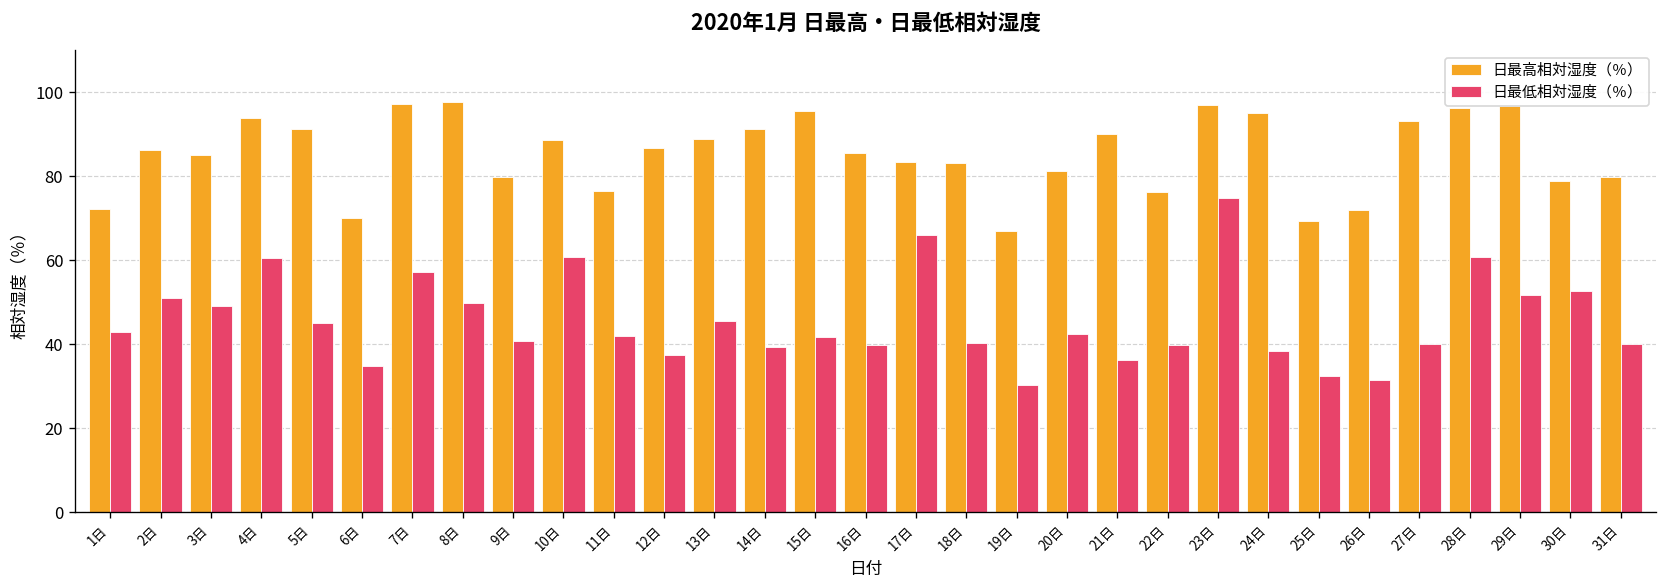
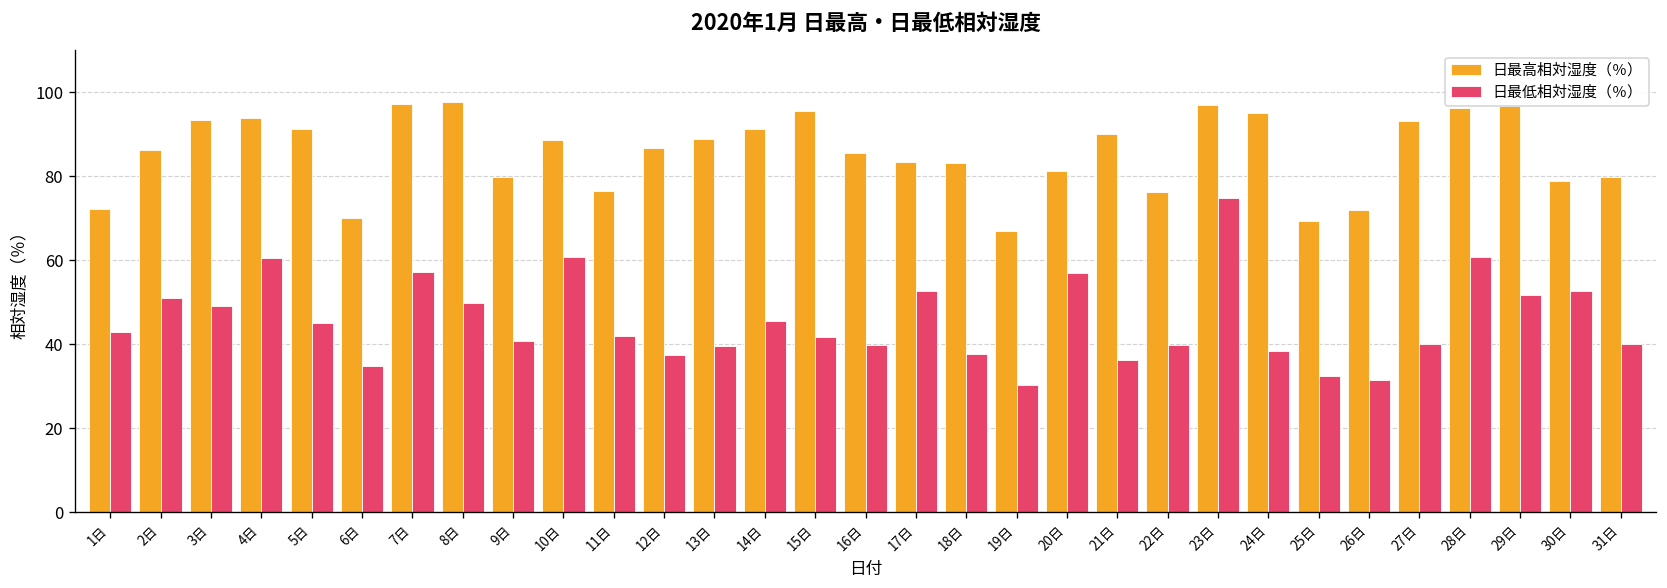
  {
    "日最高相対湿度（％）": {
      "1日": 72,
      "2日": 86,
-     "3日": 85,
+     "3日": 93,
      "4日": 94,
      "5日": 91,
      "6日": 70,
      "7日": 97,
      "8日": 98,
      "9日": 80,
      "10日": 89,
      "11日": 77,
      "12日": 87,
      "13日": 89,
      "14日": 91,
      "15日": 96,
      "16日": 86,
      "17日": 83,
      "18日": 83,
      "19日": 67,
      "20日": 81,
      "21日": 90,
      "22日": 76,
      "23日": 97,
      "24日": 95,
      "25日": 69,
      "26日": 72,
      "27日": 93,
      "28日": 96,
      "30日": 79,
      "31日": 80
    },
    "日最低相対湿度（％）": {
      "1日": 43,
      "2日": 51,
      "3日": 49,
      "4日": 61,
      "5日": 45,
      "6日": 35,
      "7日": 57,
      "8日": 50,
      "9日": 41,
      "10日": 61,
      "11日": 42,
      "12日": 37,
-     "13日": 46,
-     "14日": 39,
+     "13日": 40,
+     "14日": 46,
      "15日": 42,
      "16日": 40,
-     "17日": 66,
-     "18日": 40,
+     "17日": 53,
+     "18日": 38,
      "19日": 30,
-     "20日": 42,
+     "20日": 57,
      "21日": 36,
      "22日": 40,
      "23日": 75,
      "24日": 38,
      "25日": 32,
      "26日": 32,
      "27日": 40,
      "28日": 61,
      "29日": 52,
      "30日": 53,
      "31日": 40
    }
  }
